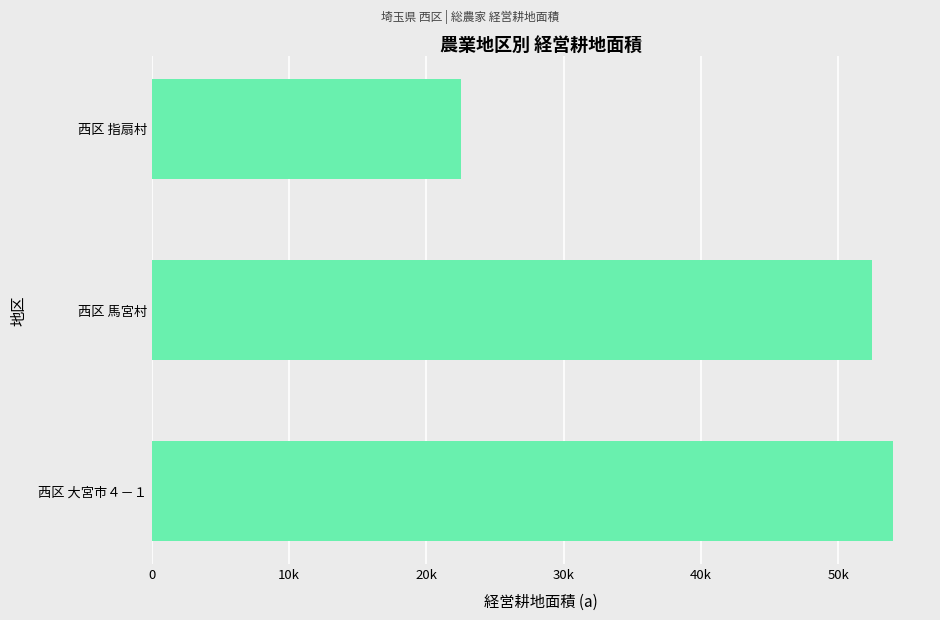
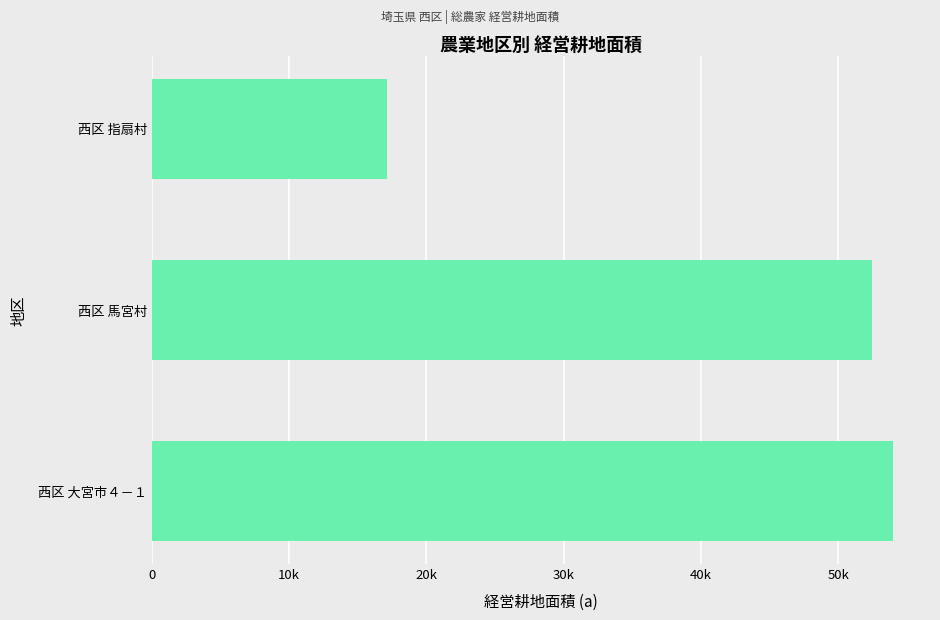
  {
-   "西区 指扇村": 22500,
+   "西区 指扇村": 17100,
    "西区 馬宮村": 52500,
    "西区 大宮市４－１": 54000
  }
